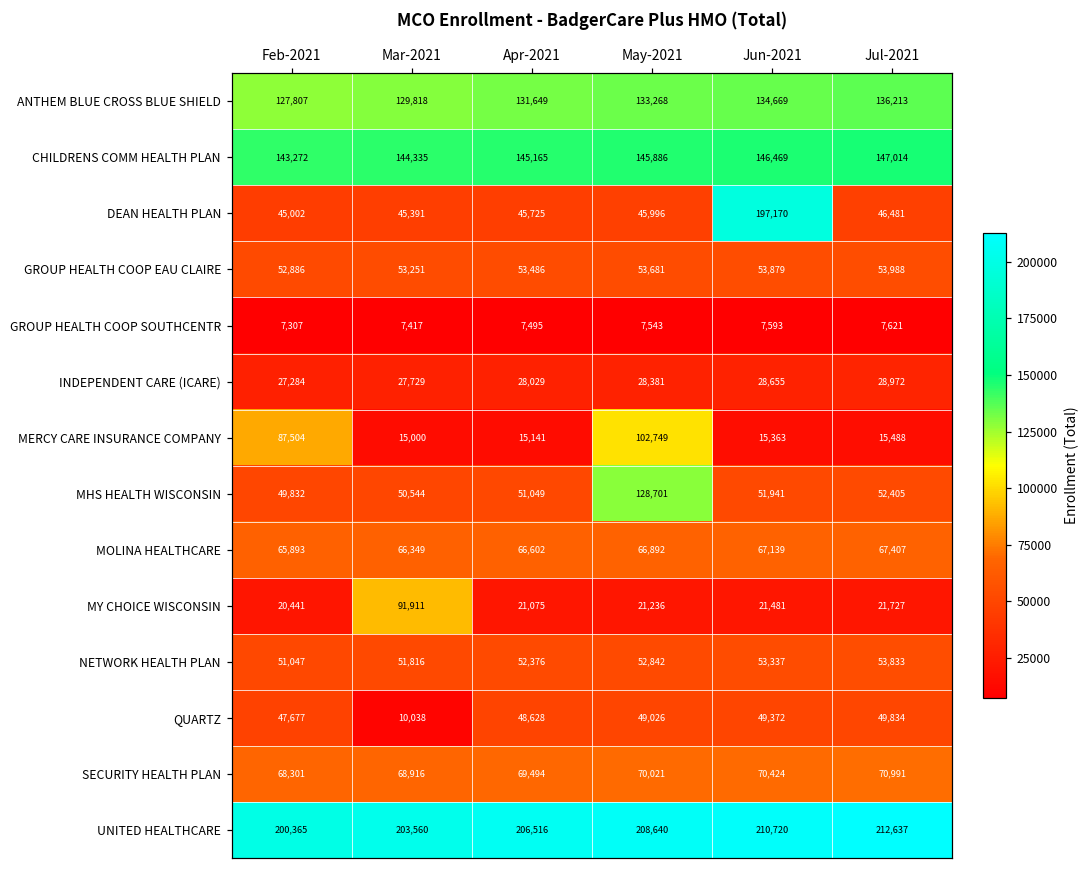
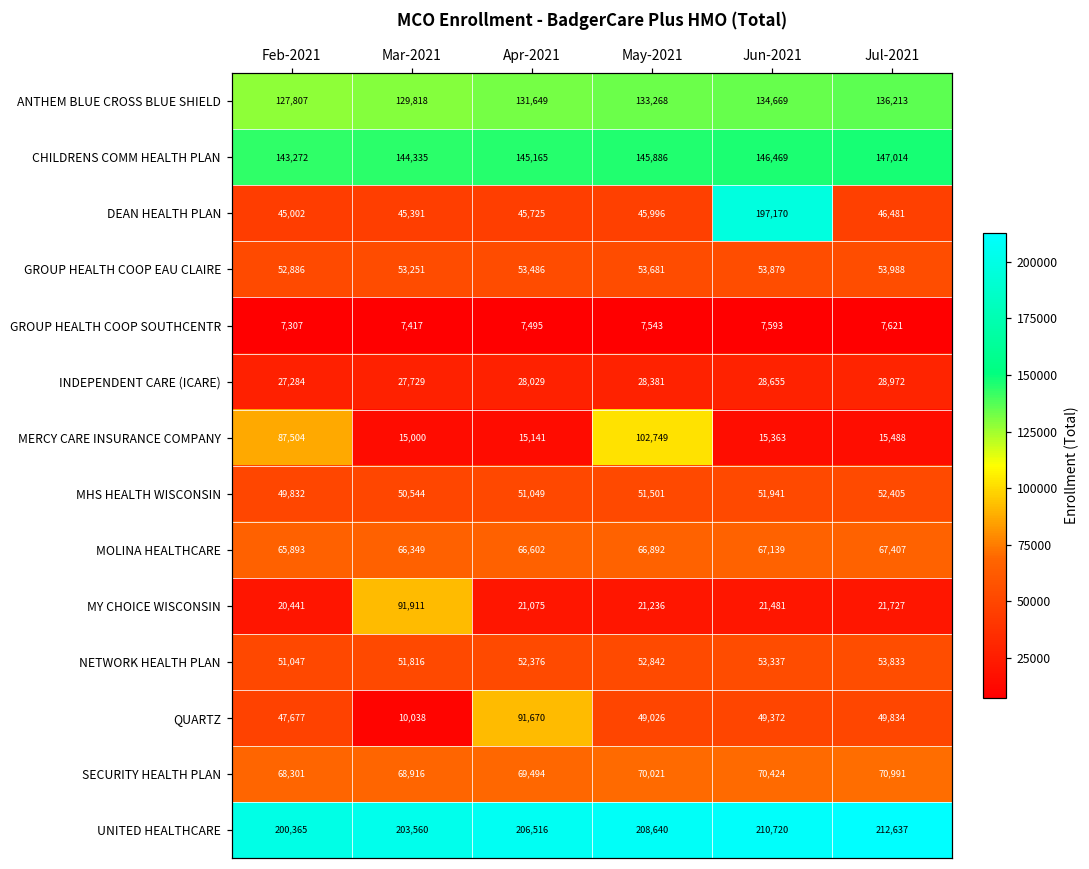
  {
    "ANTHEM BLUE CROSS BLUE SHIELD": {
      "Feb-2021": "127,807",
      "Mar-2021": "129,818",
      "Apr-2021": "131,649",
      "May-2021": "133,268",
      "Jun-2021": "134,669",
      "Jul-2021": "136,213"
    },
    "CHILDRENS COMM HEALTH PLAN": {
      "Feb-2021": "143,272",
      "Mar-2021": "144,335",
      "Apr-2021": "145,165",
      "May-2021": "145,886",
      "Jun-2021": "146,469",
      "Jul-2021": "147,014"
    },
    "DEAN HEALTH PLAN": {
      "Feb-2021": "45,002",
      "Mar-2021": "45,391",
      "Apr-2021": "45,725",
      "May-2021": "45,996",
      "Jun-2021": "197,170",
      "Jul-2021": "46,481"
    },
    "GROUP HEALTH COOP EAU CLAIRE": {
      "Feb-2021": "52,886",
      "Mar-2021": "53,251",
      "Apr-2021": "53,486",
      "May-2021": "53,681",
      "Jun-2021": "53,879",
      "Jul-2021": "53,988"
    },
    "GROUP HEALTH COOP SOUTHCENTR": {
      "Feb-2021": "7,307",
      "Mar-2021": "7,417",
      "Apr-2021": "7,495",
      "May-2021": "7,543",
      "Jun-2021": "7,593",
      "Jul-2021": "7,621"
    },
    "INDEPENDENT CARE (ICARE)": {
      "Feb-2021": "27,284",
      "Mar-2021": "27,729",
      "Apr-2021": "28,029",
      "May-2021": "28,381",
      "Jun-2021": "28,655",
      "Jul-2021": "28,972"
    },
    "MERCY CARE INSURANCE COMPANY": {
      "Feb-2021": "87,504",
      "Mar-2021": "15,000",
      "Apr-2021": "15,141",
      "May-2021": "102,749",
      "Jun-2021": "15,363",
      "Jul-2021": "15,488"
    },
    "MHS HEALTH WISCONSIN": {
      "Feb-2021": "49,832",
      "Mar-2021": "50,544",
      "Apr-2021": "51,049",
-     "May-2021": "128,701",
+     "May-2021": "51,501",
      "Jun-2021": "51,941",
      "Jul-2021": "52,405"
    },
    "MOLINA HEALTHCARE": {
      "Feb-2021": "65,893",
      "Mar-2021": "66,349",
      "Apr-2021": "66,602",
      "May-2021": "66,892",
      "Jun-2021": "67,139",
      "Jul-2021": "67,407"
    },
    "MY CHOICE WISCONSIN": {
      "Feb-2021": "20,441",
      "Mar-2021": "91,911",
      "Apr-2021": "21,075",
      "May-2021": "21,236",
      "Jun-2021": "21,481",
      "Jul-2021": "21,727"
    },
    "NETWORK HEALTH PLAN": {
      "Feb-2021": "51,047",
      "Mar-2021": "51,816",
      "Apr-2021": "52,376",
      "May-2021": "52,842",
      "Jun-2021": "53,337",
      "Jul-2021": "53,833"
    },
    "QUARTZ": {
      "Feb-2021": "47,677",
      "Mar-2021": "10,038",
-     "Apr-2021": "48,628",
+     "Apr-2021": "91,670",
      "May-2021": "49,026",
      "Jun-2021": "49,372",
      "Jul-2021": "49,834"
    },
    "SECURITY HEALTH PLAN": {
      "Feb-2021": "68,301",
      "Mar-2021": "68,916",
      "Apr-2021": "69,494",
      "May-2021": "70,021",
      "Jun-2021": "70,424",
      "Jul-2021": "70,991"
    },
    "UNITED HEALTHCARE": {
      "Feb-2021": "200,365",
      "Mar-2021": "203,560",
      "Apr-2021": "206,516",
      "May-2021": "208,640",
      "Jun-2021": "210,720",
      "Jul-2021": "212,637"
    }
  }
